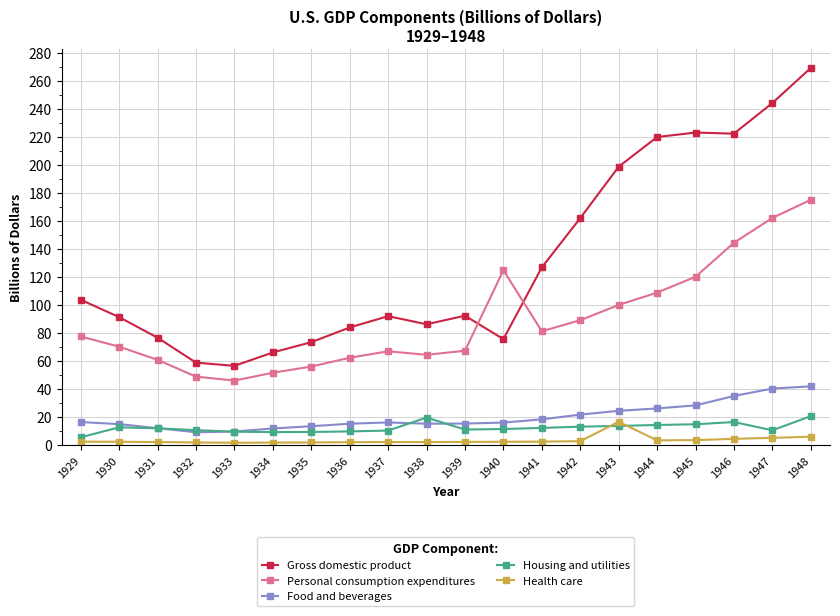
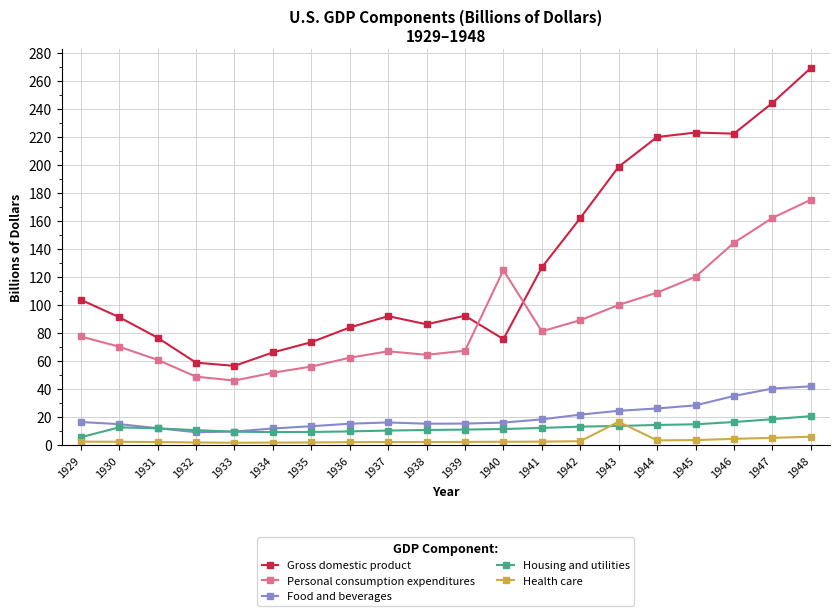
  {
    "Gross domestic product": {
      "1929": 104,
      "1930": 91,
      "1931": 77,
      "1932": 59,
      "1933": 56,
      "1934": 66,
      "1935": 73,
      "1936": 84,
      "1937": 92,
      "1938": 86,
      "1939": 92,
      "1940": 76,
      "1941": 127,
      "1942": 162,
      "1943": 199,
      "1944": 220,
      "1945": 223,
      "1946": 222,
      "1947": 244,
      "1948": 269
    },
    "Personal consumption expenditures": {
      "1929": 77,
      "1930": 70,
      "1931": 61,
      "1932": 49,
      "1933": 46,
      "1934": 52,
      "1935": 56,
      "1936": 62,
      "1937": 67,
      "1938": 64,
      "1939": 67,
      "1940": 125,
      "1941": 81,
      "1942": 89,
      "1943": 100,
      "1944": 109,
      "1945": 120,
      "1946": 144,
      "1947": 162,
      "1948": 175
    },
    "Food and beverages": {
      "1929": 16,
      "1930": 15,
      "1934": 12,
      "1935": 13,
      "1936": 15,
      "1937": 16,
      "1938": 15,
      "1939": 15,
      "1940": 16,
      "1941": 18,
      "1942": 22,
      "1943": 24,
      "1944": 26,
      "1945": 28,
      "1946": 35,
      "1947": 40,
      "1948": 42
    },
    "Housing and utilities": {
      "1929": 5,
      "1930": 13,
      "1934": 9,
      "1935": 9,
      "1936": 10,
      "1937": 10,
-     "1938": 20,
+     "1938": 11,
      "1939": 11,
      "1940": 11,
      "1941": 12,
      "1942": 13,
      "1943": 14,
      "1944": 14,
      "1945": 15,
      "1946": 16,
-     "1947": 10,
+     "1947": 18,
      "1948": 21
    },
    "Health care": {
      "1929": 2,
      "1930": 2,
      "1931": 2,
      "1932": 2,
      "1933": 2,
      "1934": 2,
      "1935": 2,
      "1936": 2,
      "1937": 2,
      "1938": 2,
      "1939": 2,
      "1940": 2,
      "1941": 2,
      "1942": 3,
      "1943": 17,
      "1944": 3,
      "1945": 3,
      "1946": 4,
      "1947": 5,
      "1948": 6
    }
  }
